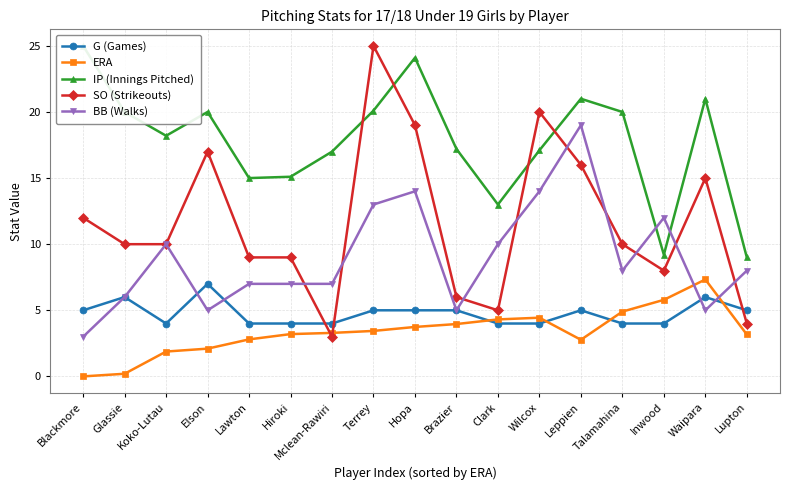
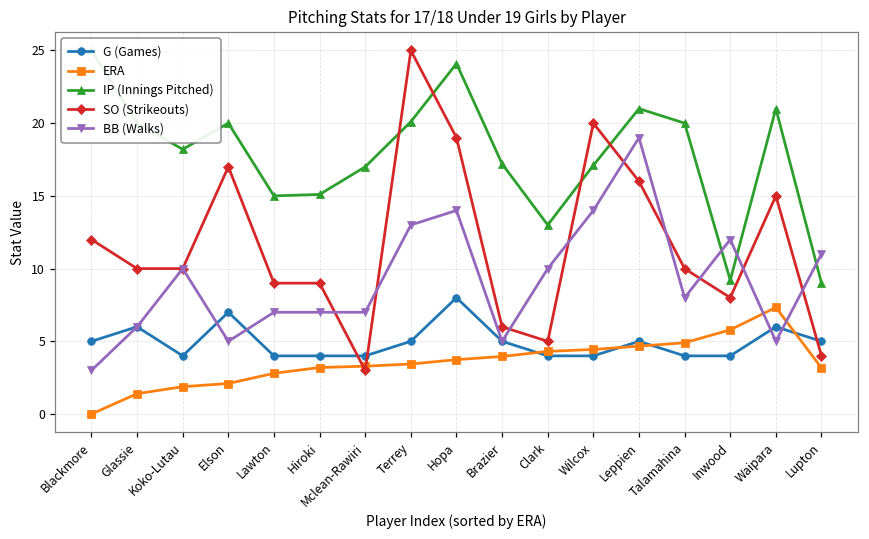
  {
    "G (Games)": {
      "Blackmore": 5,
      "Koko-Lutau": 4,
      "Elson": 7,
      "Lawton": 4,
      "Hiroki": 4,
      "Mclean-Rawiri": 4,
      "Terrey": 5,
-     "Hopa": 5,
+     "Hopa": 8,
      "Clark": 4,
      "Wilcox": 4,
      "Leppien": 5,
      "Talamahina": 4,
      "Inwood": 4,
      "Waipara": 6,
      "Lupton": 5
    },
    "ERA": {
      "Blackmore": 0.0,
-     "Glassie": 0.2,
+     "Glassie": 1.4,
      "Koko-Lutau": 1.9,
      "Elson": 2.1,
      "Lawton": 2.8,
      "Hiroki": 3.2,
      "Mclean-Rawiri": 3.3,
      "Terrey": 3.4,
      "Hopa": 3.7,
      "Brazier": 4.0,
      "Clark": 4.3,
      "Wilcox": 4.4,
-     "Leppien": 2.8,
+     "Leppien": 4.7,
      "Talamahina": 4.9,
      "Inwood": 5.8,
      "Waipara": 7.3,
      "Lupton": 3.2
    },
    "IP (Innings Pitched)": {
      "Koko-Lutau": 18.2,
      "Elson": 20.0,
      "Lawton": 15.0,
      "Hiroki": 15.1,
      "Mclean-Rawiri": 17.0,
      "Terrey": 20.1,
      "Hopa": 24.1,
      "Brazier": 17.2,
      "Clark": 13.0,
      "Wilcox": 17.1,
      "Leppien": 21.0,
      "Talamahina": 20.0,
      "Inwood": 9.2,
      "Waipara": 21.0,
      "Lupton": 9.0
    },
    "SO (Strikeouts)": {
      "Blackmore": 12.0,
      "Glassie": 10.0,
      "Elson": 17.0,
      "Lawton": 9.0,
      "Hiroki": 9.0,
      "Mclean-Rawiri": 3.0,
      "Terrey": 25.0,
      "Hopa": 19.0,
      "Brazier": 6.0,
      "Clark": 5.0,
      "Wilcox": 20.0,
      "Leppien": 16.0,
      "Talamahina": 10.0,
      "Inwood": 8.0,
      "Waipara": 15.0,
      "Lupton": 4.0
    },
    "BB (Walks)": {
      "Blackmore": 3,
      "Elson": 5,
      "Lawton": 7,
      "Hiroki": 7,
      "Mclean-Rawiri": 7,
      "Terrey": 13,
      "Hopa": 14,
      "Clark": 10,
      "Wilcox": 14,
      "Leppien": 19,
      "Talamahina": 8,
      "Inwood": 12,
      "Waipara": 5,
-     "Lupton": 8
+     "Lupton": 11
    }
  }
